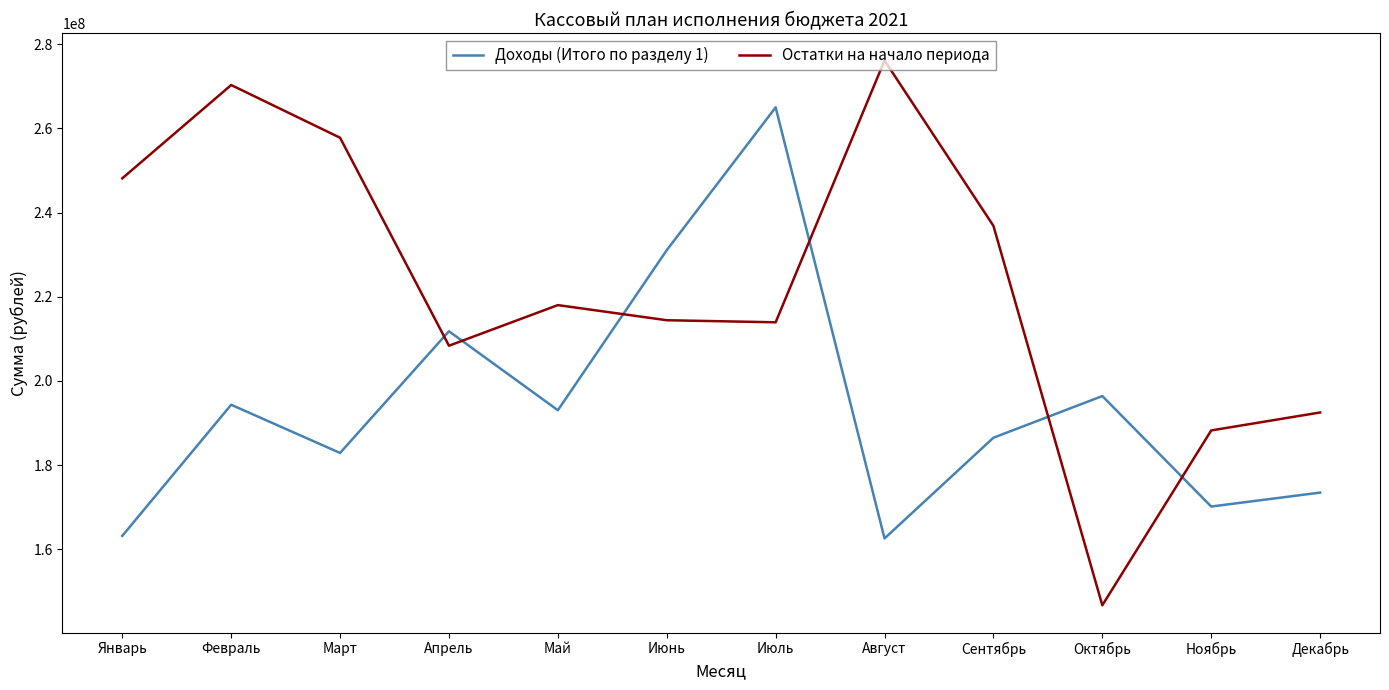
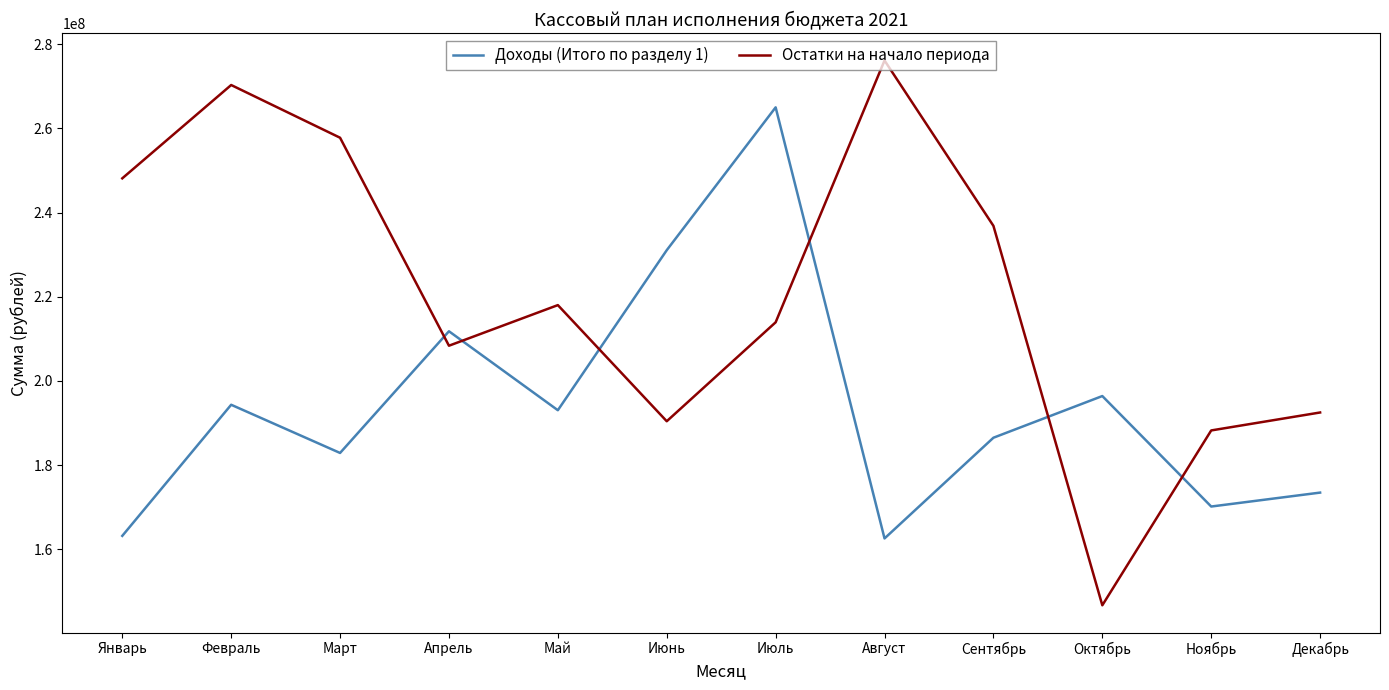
  {
    "Доходы (Итого по разделу 1)": {
      "Январь": 163000000,
      "Февраль": 194000000,
      "Март": 183000000,
      "Апрель": 212000000,
      "Май": 193000000,
      "Июнь": 231000000,
      "Июль": 265000000,
      "Август": 163000000,
      "Сентябрь": 186000000,
      "Октябрь": 196000000,
      "Ноябрь": 170000000,
      "Декабрь": 173000000
    },
    "Остатки на начало периода": {
      "Январь": 248000000,
      "Февраль": 270000000,
      "Март": 258000000,
      "Апрель": 208000000,
      "Май": 218000000,
-     "Июнь": 214000000,
+     "Июнь": 190000000,
      "Июль": 214000000,
      "Сентябрь": 237000000,
      "Октябрь": 147000000,
      "Ноябрь": 188000000,
      "Декабрь": 192000000
    }
  }
